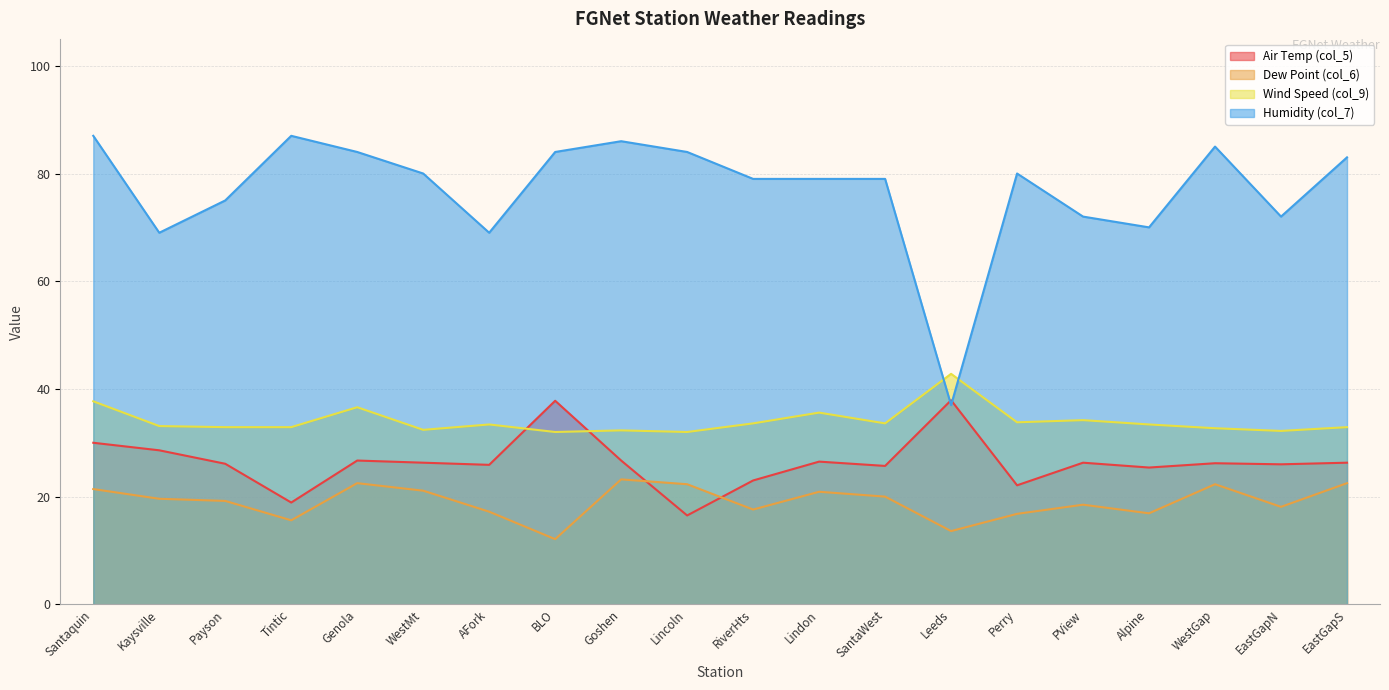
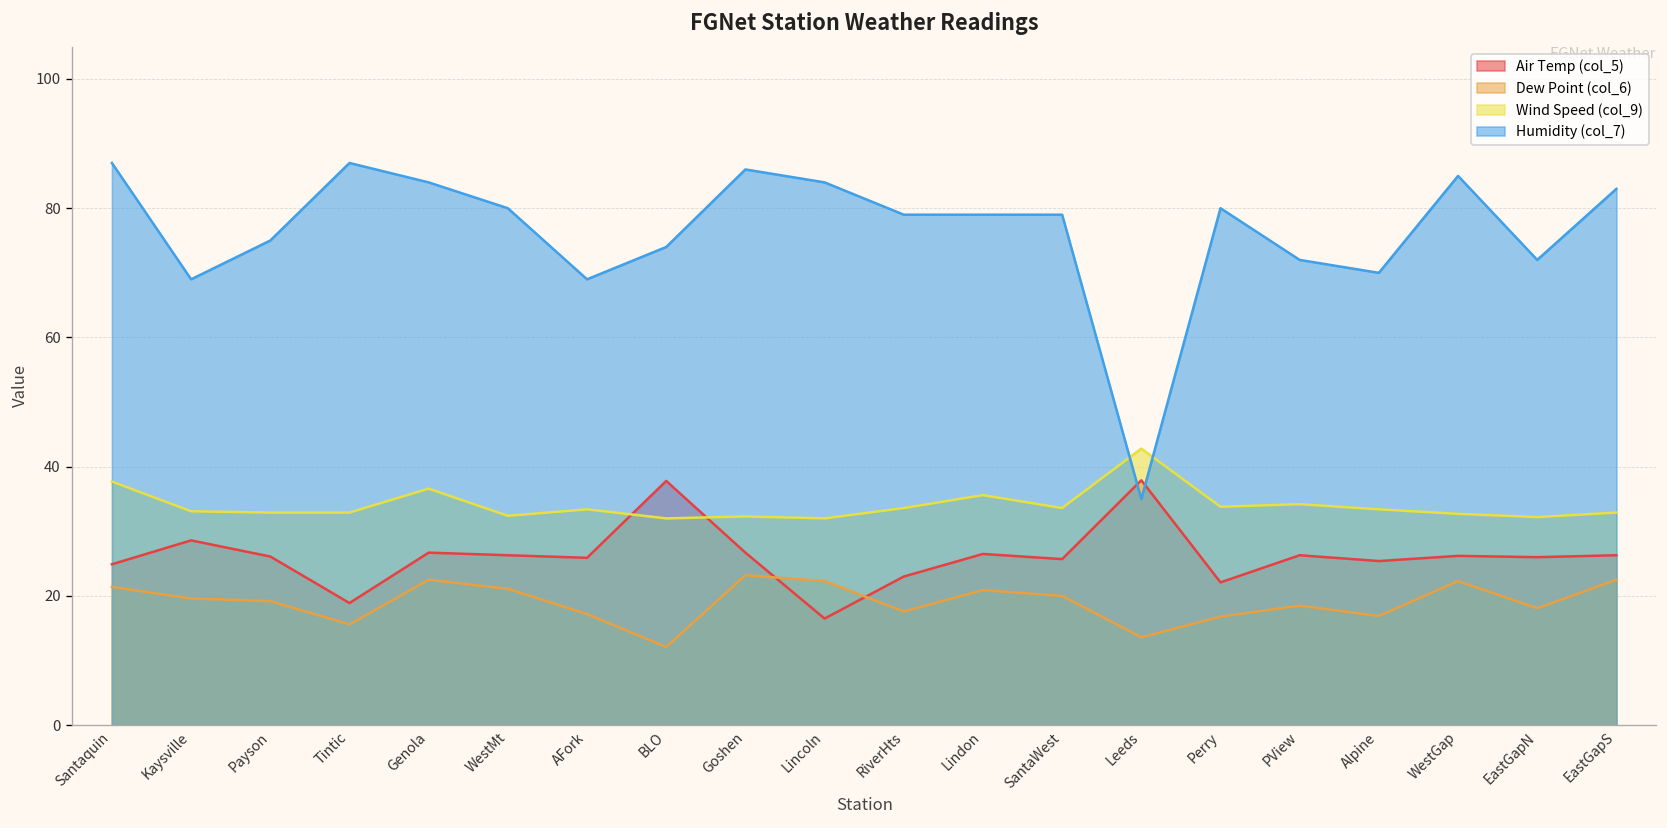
  {
    "Air Temp (col_5)": {
-     "Santaquin": 30,
+     "Santaquin": 25,
      "Kaysville": 29,
      "Payson": 26,
      "Tintic": 19,
      "Genola": 27,
      "WestMt": 26,
      "AFork": 26,
      "BLO": 38,
      "Goshen": 27,
      "Lincoln": 17,
      "RiverHts": 23,
      "Lindon": 27,
      "SantaWest": 26,
      "Leeds": 38,
      "Perry": 22,
      "PView": 26,
      "Alpine": 25,
      "WestGap": 26,
      "EastGapN": 26,
      "EastGapS": 26
    },
    "Humidity (col_7)": {
      "Santaquin": 87,
      "Kaysville": 69,
      "Payson": 75,
      "Tintic": 87,
      "Genola": 84,
      "WestMt": 80,
      "AFork": 69,
-     "BLO": 84,
+     "BLO": 74,
      "Goshen": 86,
      "Lincoln": 84,
      "RiverHts": 79,
      "Lindon": 79,
      "SantaWest": 79,
-     "Leeds": 37,
+     "Leeds": 35,
      "Perry": 80,
      "PView": 72,
      "Alpine": 70,
      "WestGap": 85,
      "EastGapN": 72,
      "EastGapS": 83
    }
  }
